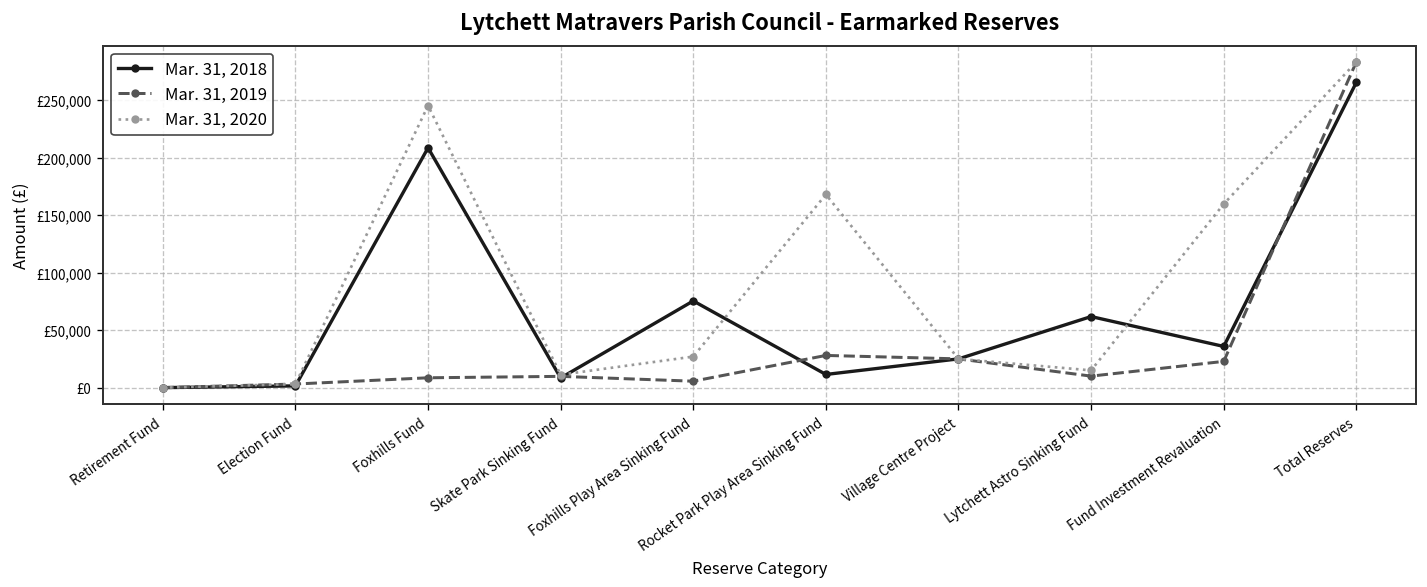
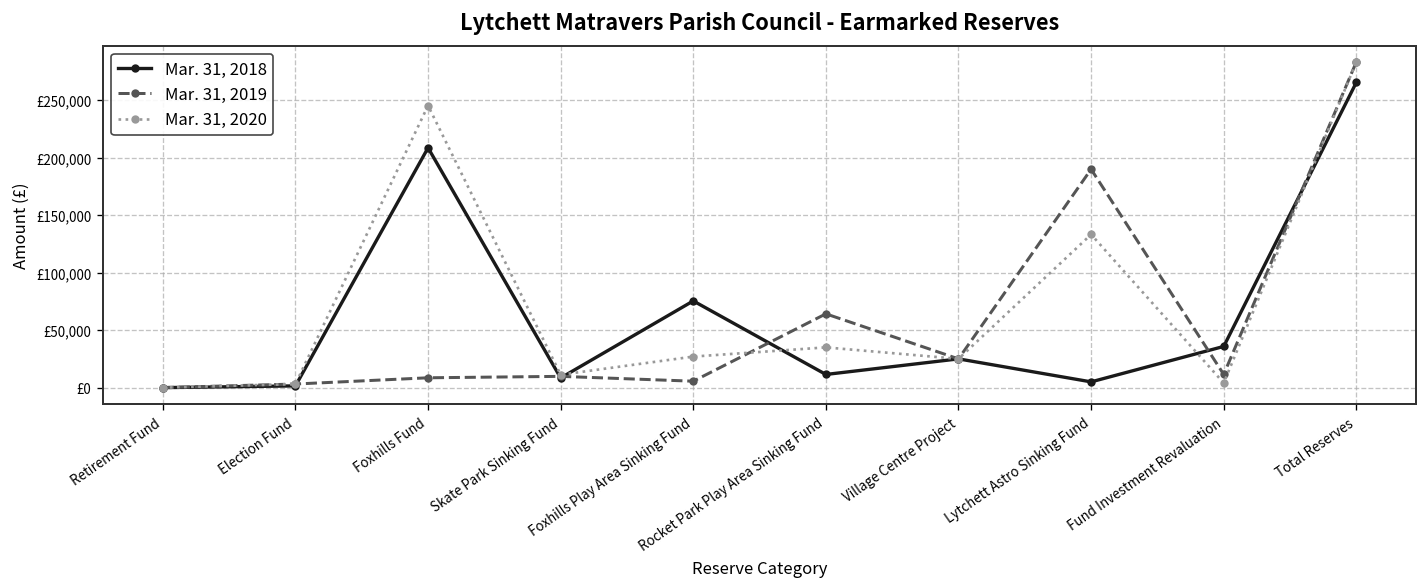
  {
    "Mar. 31, 2018": {
      "Foxhills Fund": "£210,000",
      "Foxhills Play Area Sinking Fund": "£80,000",
      "Rocket Park Play Area Sinking Fund": "£10,000",
-     "Lytchett Astro Sinking Fund": "£60,000",
+     "Lytchett Astro Sinking Fund": "£10,000",
      "Fund Investment Revaluation": "£40,000",
      "Total Reserves": "£270,000"
    },
    "Mar. 31, 2019": {
      "Foxhills Fund": "£10,000",
      "Foxhills Play Area Sinking Fund": "£10,000",
-     "Rocket Park Play Area Sinking Fund": "£30,000",
-     "Lytchett Astro Sinking Fund": "£10,000",
-     "Fund Investment Revaluation": "£20,000"
+     "Rocket Park Play Area Sinking Fund": "£60,000",
+     "Lytchett Astro Sinking Fund": "£190,000",
+     "Fund Investment Revaluation": "£10,000"
    },
    "Mar. 31, 2020": {
      "Foxhills Fund": "£250,000",
      "Foxhills Play Area Sinking Fund": "£30,000",
-     "Rocket Park Play Area Sinking Fund": "£170,000",
-     "Lytchett Astro Sinking Fund": "£20,000",
-     "Fund Investment Revaluation": "£160,000"
+     "Rocket Park Play Area Sinking Fund": "£40,000",
+     "Lytchett Astro Sinking Fund": "£130,000",
+     "Fund Investment Revaluation": "£0"
    }
  }
